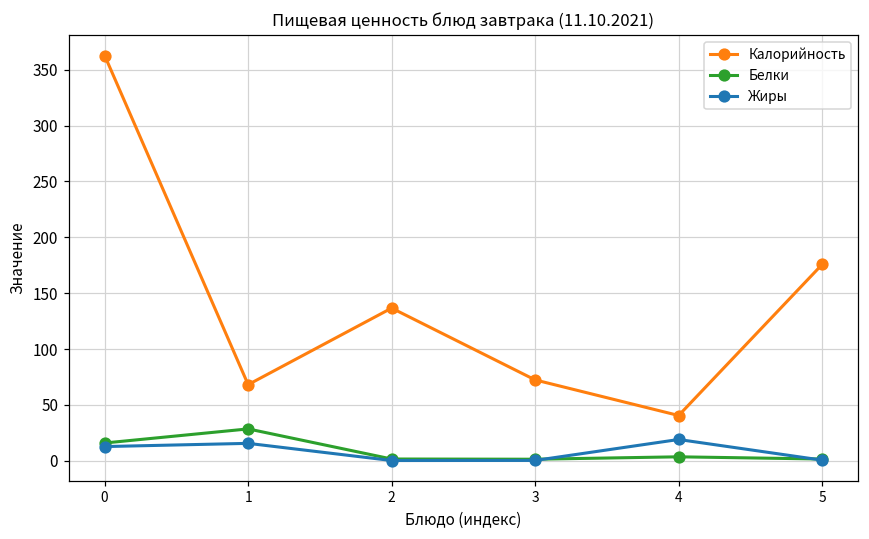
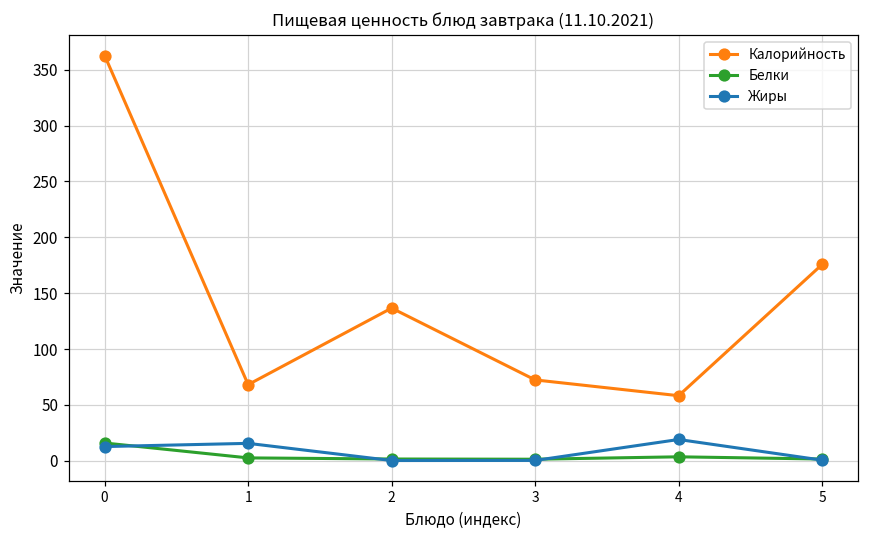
  {
    "Калорийность": {
      "0": 363,
      "1": 68,
      "2": 137,
      "3": 72,
-     "4": 40,
+     "4": 58,
      "5": 176
    },
    "Белки": {
      "0": 16,
-     "1": 28,
+     "1": 3,
      "4": 3
    },
    "Жиры": {
      "0": 13,
      "1": 16,
      "4": 19
    }
  }
